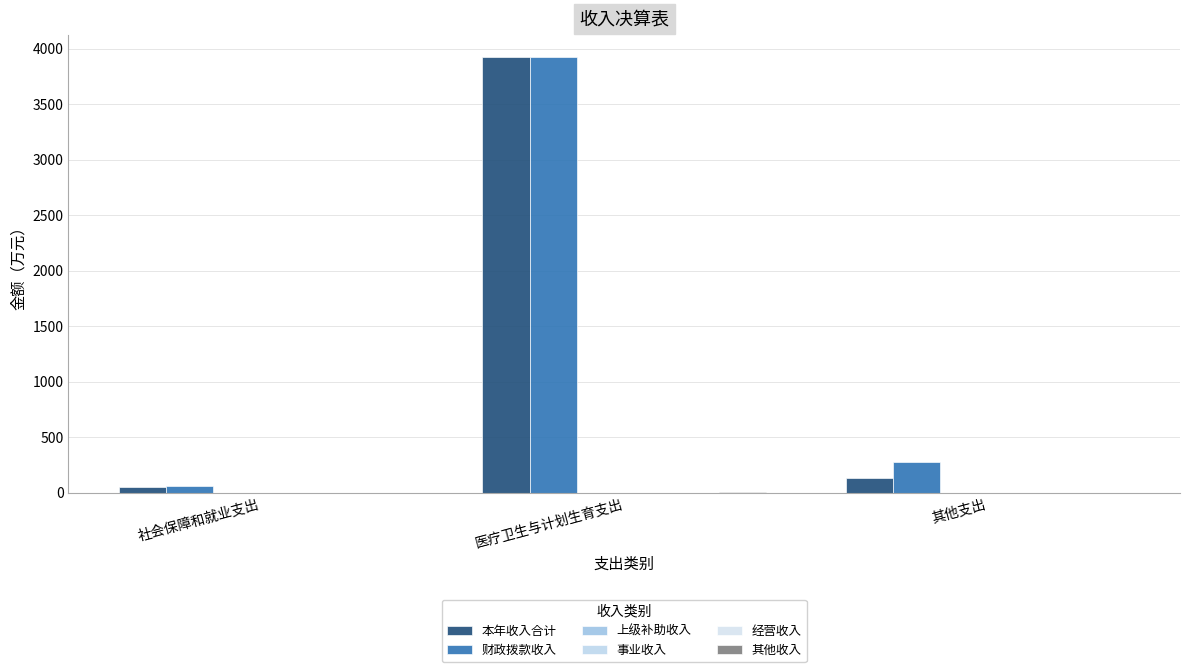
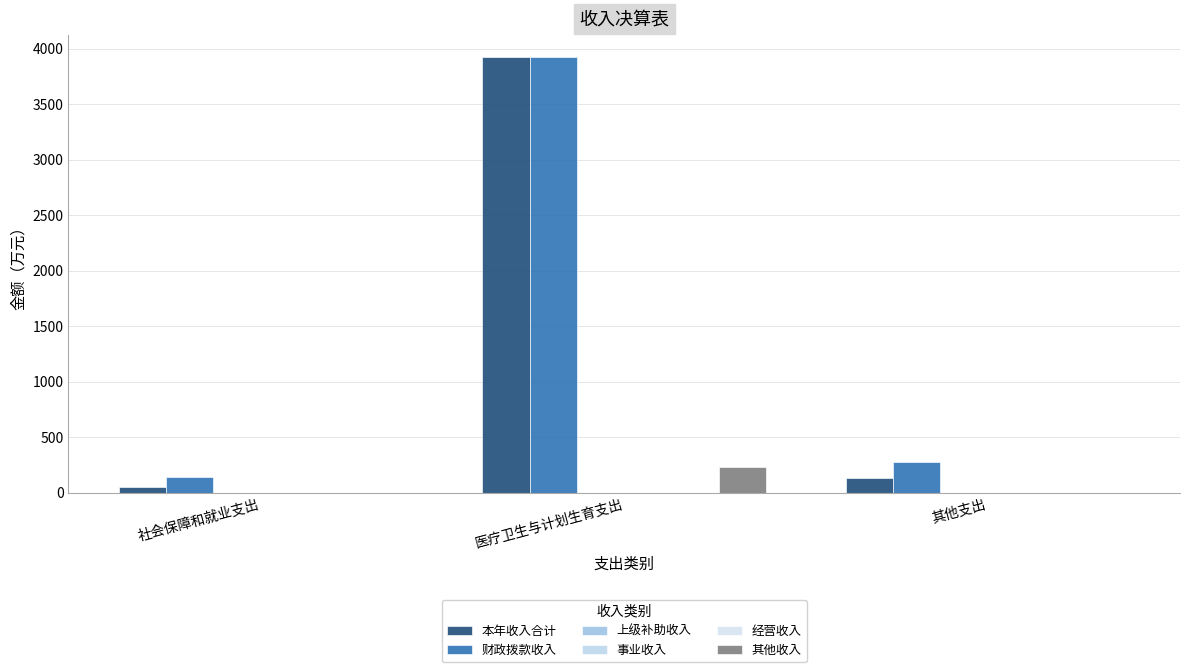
  {
    "本年收入合计": {
      "社会保障和就业支出": 50,
      "医疗卫生与计划生育支出": 3930,
      "其他支出": 130
    },
    "财政拨款收入": {
-     "社会保障和就业支出": 60,
+     "社会保障和就业支出": 140,
      "医疗卫生与计划生育支出": 3920,
      "其他支出": 270
    },
    "其他收入": {
      "社会保障和就业支出": 0,
-     "医疗卫生与计划生育支出": 0,
+     "医疗卫生与计划生育支出": 230,
      "其他支出": 0
    }
  }
